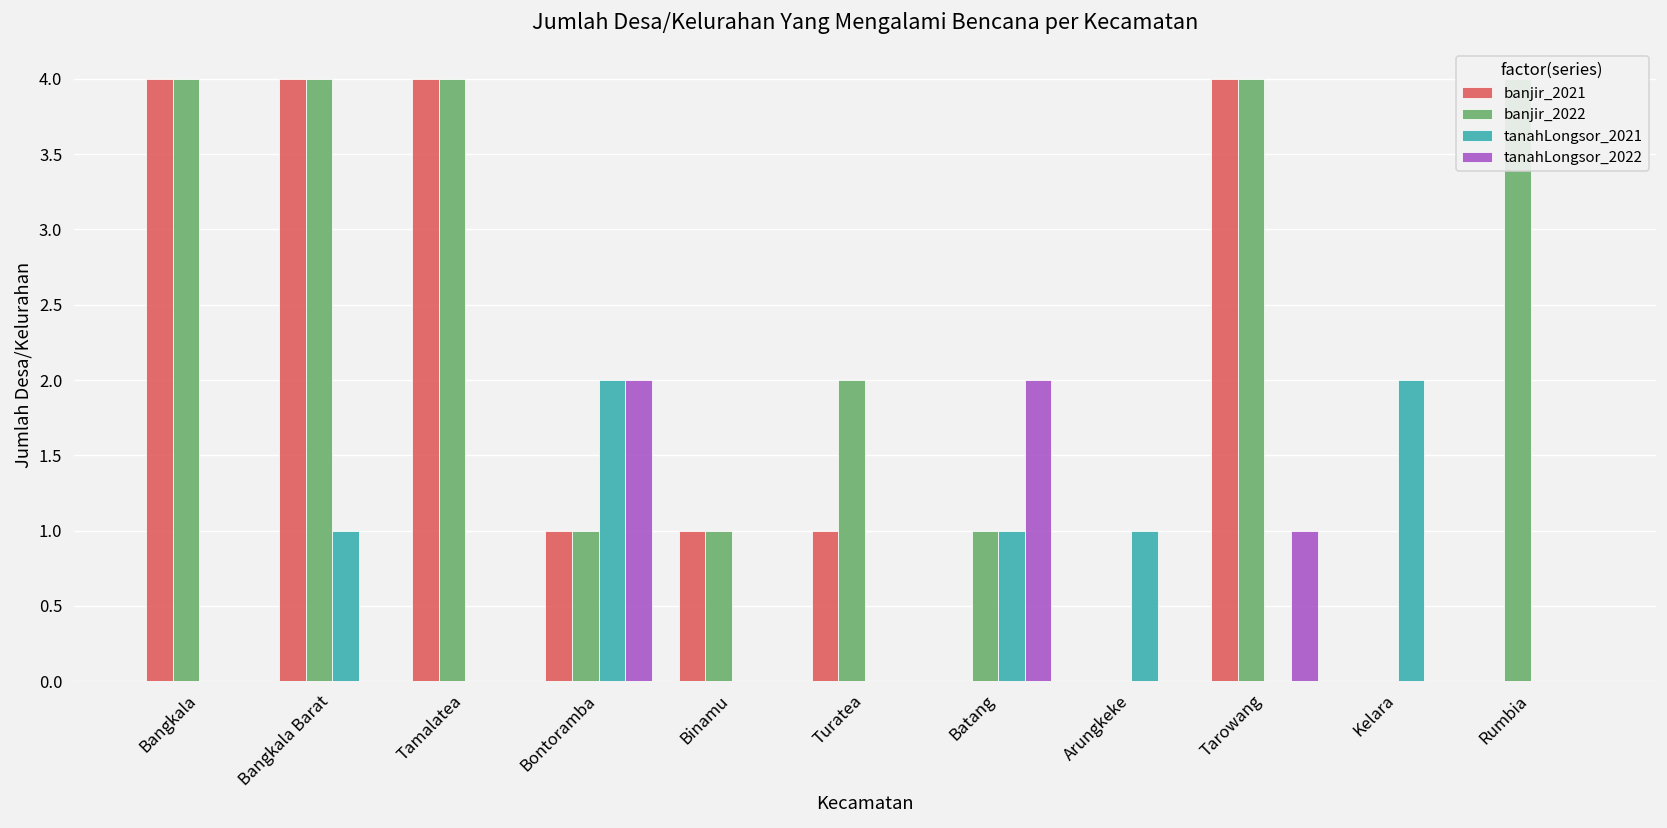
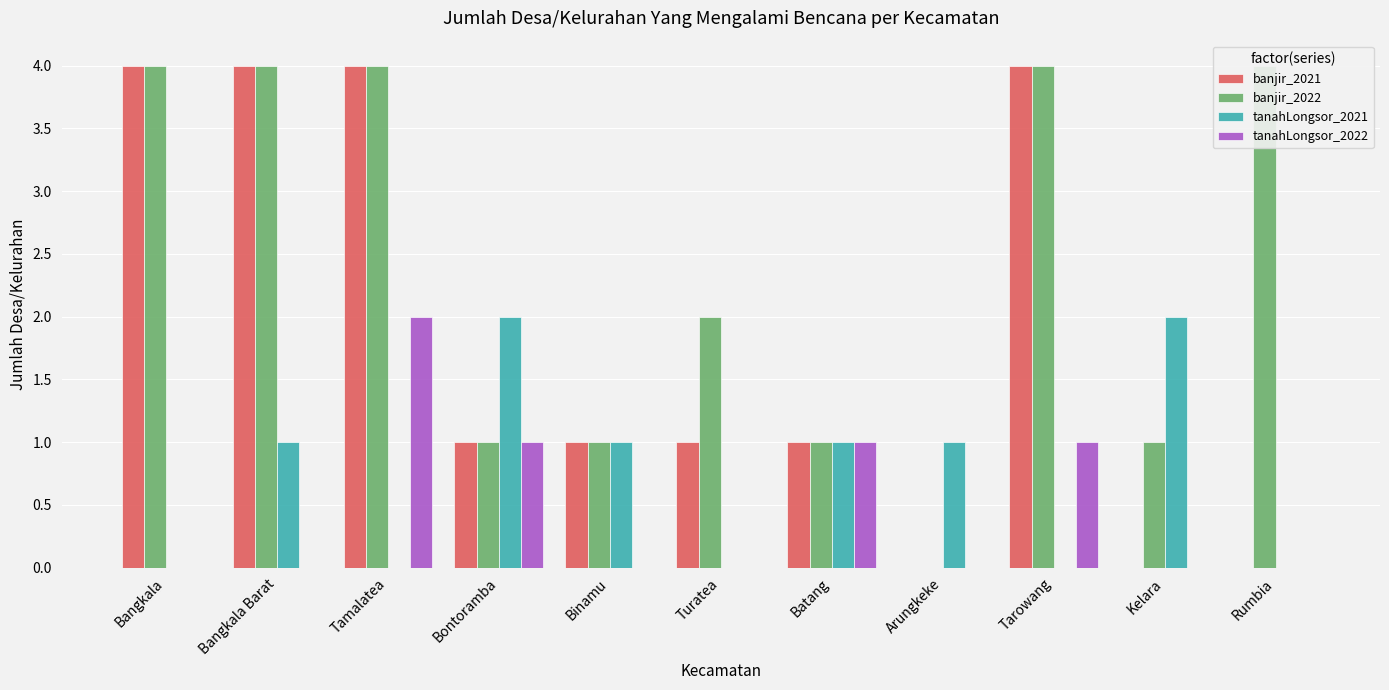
  {
    "banjir_2021": {
      "Bangkala": 4,
      "Bangkala Barat": 4,
      "Tamalatea": 4,
      "Bontoramba": 1,
      "Binamu": 1,
      "Turatea": 1,
-     "Batang": 0,
+     "Batang": 1,
      "Arungkeke": 0,
      "Tarowang": 4,
      "Kelara": 0,
      "Rumbia": 0
    },
    "banjir_2022": {
      "Bangkala": 4,
      "Bangkala Barat": 4,
      "Tamalatea": 4,
      "Bontoramba": 1,
      "Binamu": 1,
      "Turatea": 2,
      "Batang": 1,
      "Arungkeke": 0,
      "Tarowang": 4,
-     "Kelara": 0
+     "Kelara": 1
    },
    "tanahLongsor_2021": {
      "Bangkala": 0,
      "Bangkala Barat": 1,
      "Tamalatea": 0,
      "Bontoramba": 2,
-     "Binamu": 0,
+     "Binamu": 1,
      "Turatea": 0,
      "Batang": 1,
      "Arungkeke": 1,
      "Tarowang": 0,
      "Kelara": 2,
      "Rumbia": 0
    },
    "tanahLongsor_2022": {
      "Bangkala": 0,
      "Bangkala Barat": 0,
-     "Tamalatea": 0,
-     "Bontoramba": 2,
+     "Tamalatea": 2,
+     "Bontoramba": 1,
      "Binamu": 0,
      "Turatea": 0,
-     "Batang": 2,
+     "Batang": 1,
      "Arungkeke": 0,
      "Tarowang": 1,
      "Kelara": 0,
      "Rumbia": 0
    }
  }
